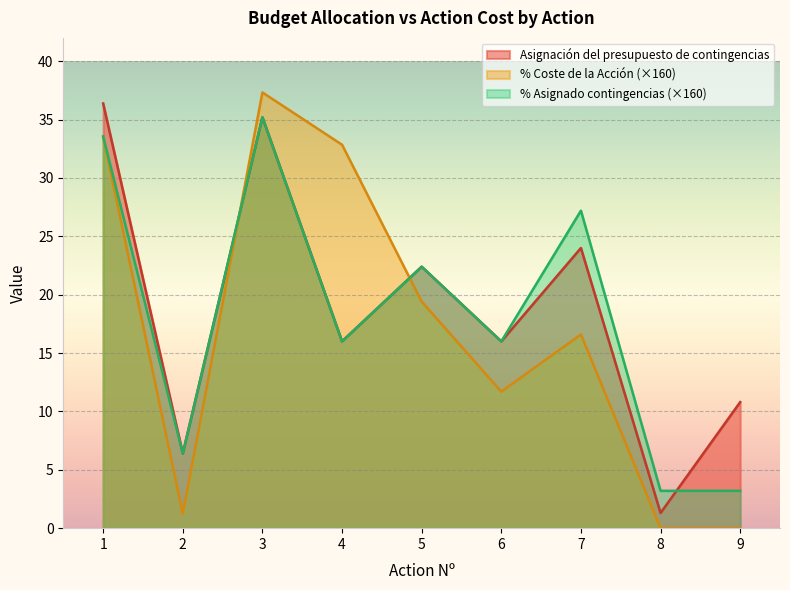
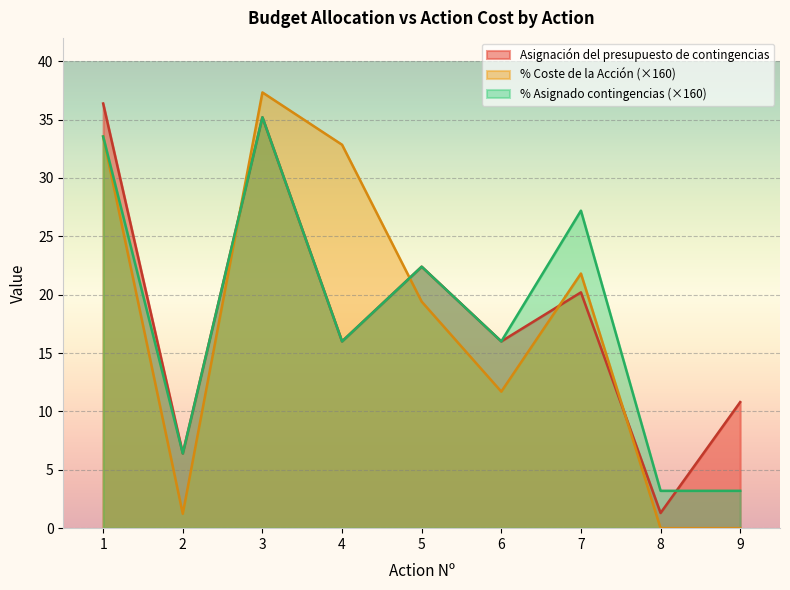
  {
    "Asignación del presupuesto de contingencias": {
      "1": 36.4,
-     "7": 24.0,
+     "7": 20.2,
      "8": 1.3,
      "9": 10.8
    },
    "% Coste de la Acción (×160)": {
      "2": 1.2,
      "3": 37.3,
      "4": 32.8,
      "5": 19.4,
      "6": 11.7,
-     "7": 16.6,
+     "7": 21.8,
      "8": 0.0,
      "9": 0.0
    },
    "% Asignado contingencias (×160)": {
      "7": 27.2,
      "8": 3.2,
      "9": 3.2
    }
  }
